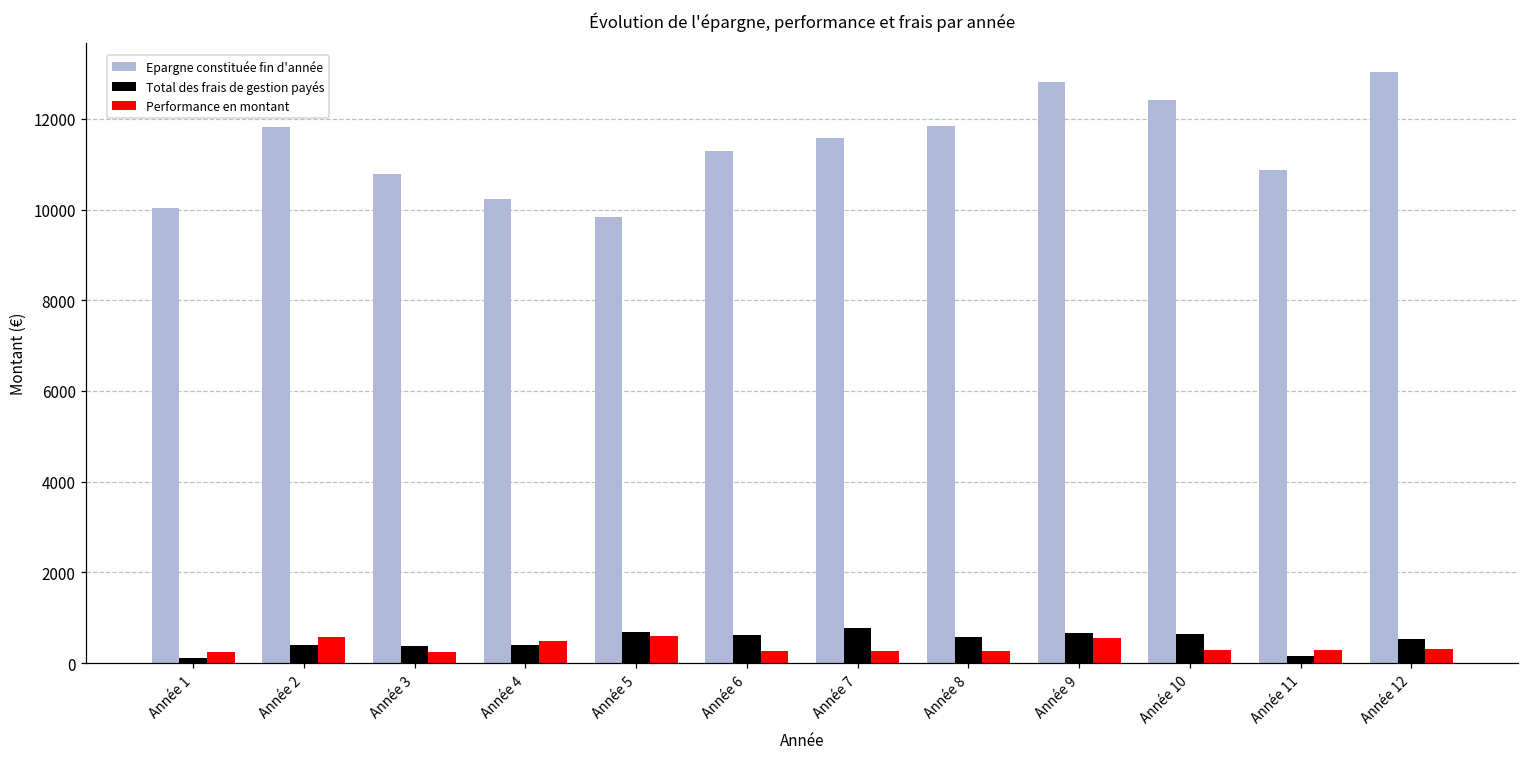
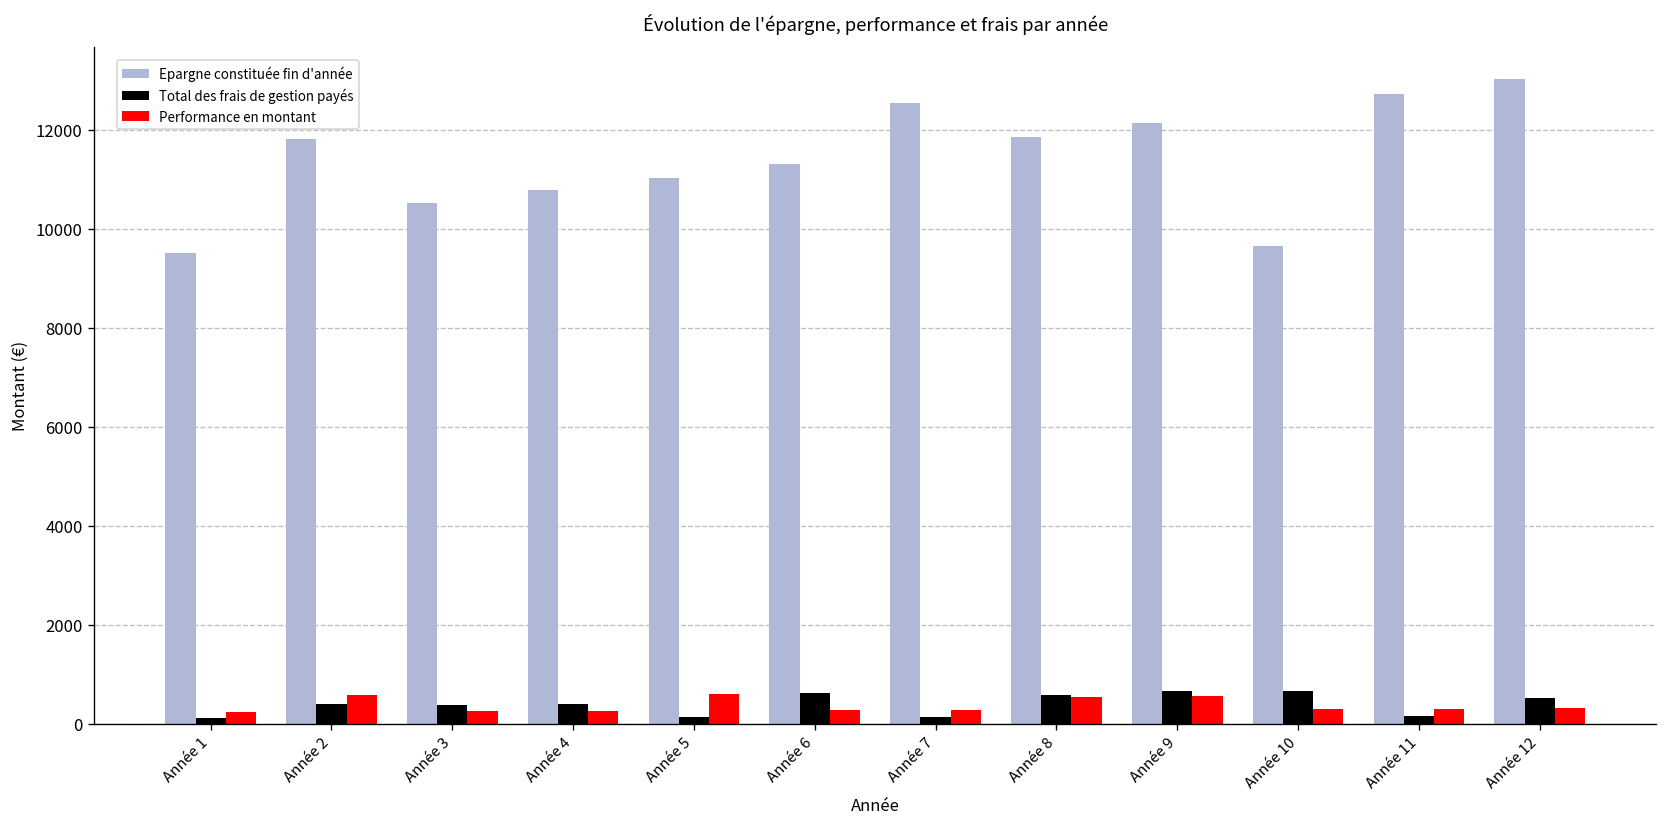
  {
    "Epargne constituée fin d'année": {
-     "Année 1": 10000,
+     "Année 1": 9500,
      "Année 2": 11800,
-     "Année 3": 10800,
-     "Année 4": 10200,
-     "Année 5": 9800,
+     "Année 3": 10500,
+     "Année 4": 10800,
+     "Année 5": 11000,
      "Année 6": 11300,
-     "Année 7": 11600,
+     "Année 7": 12500,
      "Année 8": 11800,
-     "Année 9": 12800,
-     "Année 10": 12400,
-     "Année 11": 10900,
+     "Année 9": 12100,
+     "Année 10": 9600,
+     "Année 11": 12700,
      "Année 12": 13000
    },
    "Total des frais de gestion payés": {
      "Année 1": 100,
      "Année 2": 400,
      "Année 3": 400,
      "Année 4": 400,
-     "Année 5": 700,
+     "Année 5": 100,
      "Année 6": 600,
-     "Année 7": 800,
+     "Année 7": 100,
      "Année 8": 600,
      "Année 9": 700,
      "Année 10": 700,
      "Année 11": 200,
      "Année 12": 500
    },
    "Performance en montant": {
      "Année 1": 200,
      "Année 2": 600,
      "Année 3": 200,
-     "Année 4": 500,
+     "Année 4": 300,
      "Année 5": 600,
      "Année 6": 300,
      "Année 7": 300,
-     "Année 8": 300,
+     "Année 8": 500,
      "Année 9": 600,
      "Année 10": 300,
      "Année 11": 300,
      "Année 12": 300
    }
  }
